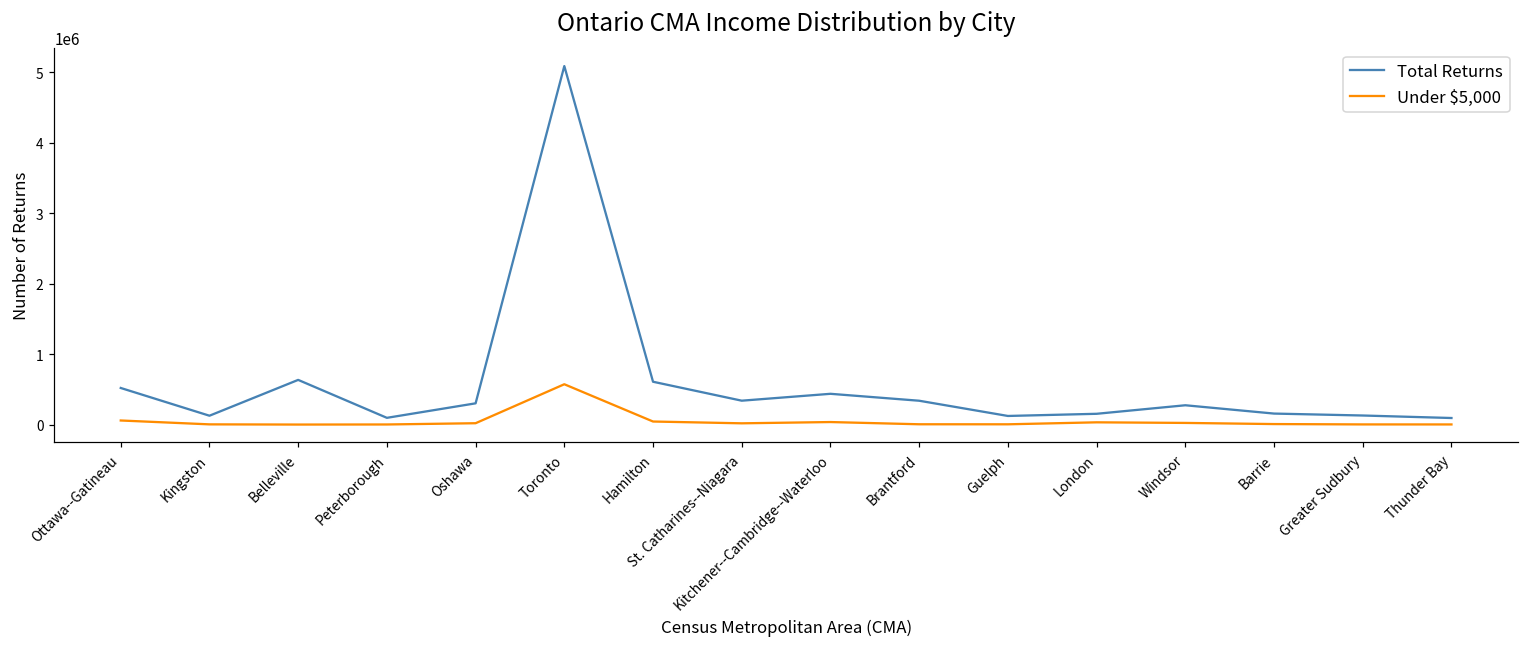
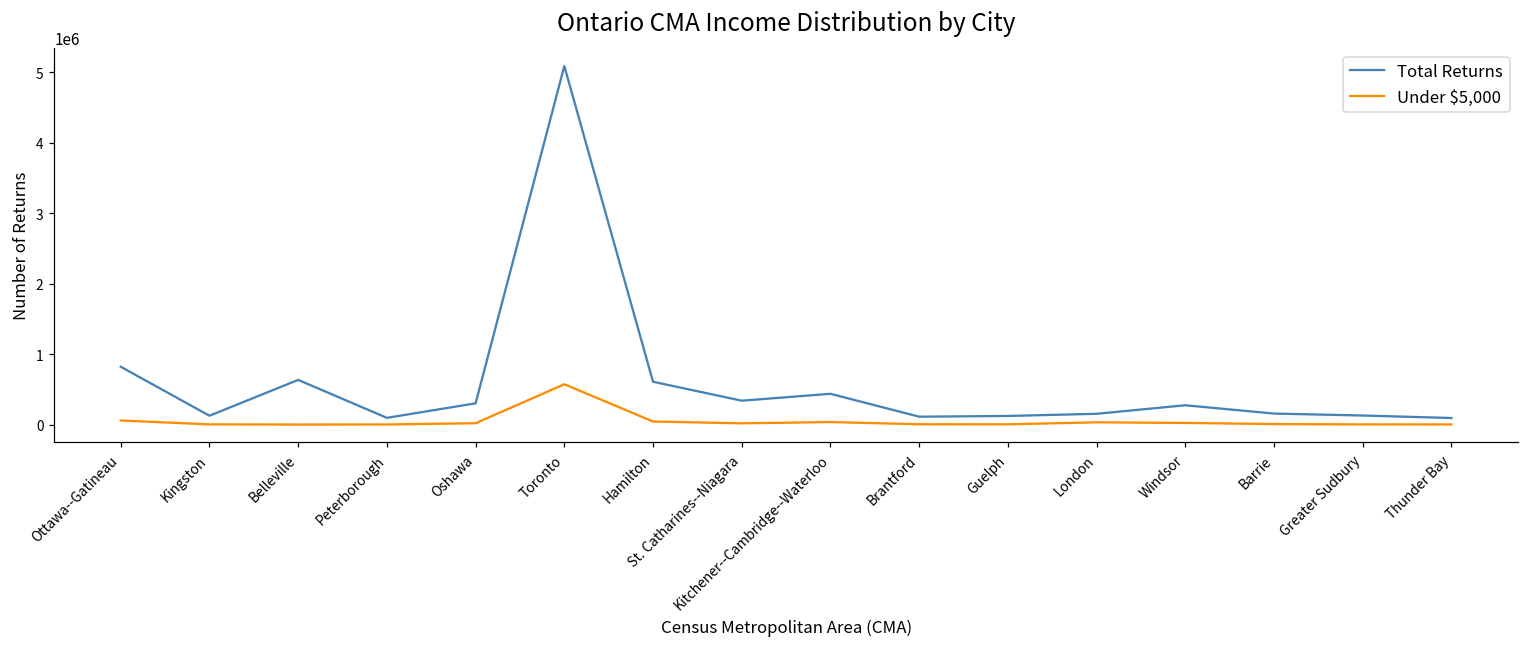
  {
    "Total Returns": {
-     "Ottawa--Gatineau": 500000,
+     "Ottawa--Gatineau": 800000,
      "Kingston": 100000,
      "Belleville": 600000,
      "Peterborough": 100000,
      "Oshawa": 300000,
      "Toronto": 5100000,
      "Hamilton": 600000,
      "St. Catharines--Niagara": 300000,
      "Kitchener--Cambridge--Waterloo": 400000,
-     "Brantford": 300000,
+     "Brantford": 100000,
      "Guelph": 100000,
      "London": 200000,
      "Windsor": 300000,
      "Barrie": 200000,
      "Greater Sudbury": 100000,
      "Thunder Bay": 100000
    },
    "Under $5,000": {
      "Ottawa--Gatineau": 100000,
      "Kingston": 0,
      "Belleville": 0,
      "Peterborough": 0,
      "Oshawa": 0,
      "Toronto": 600000,
      "Hamilton": 0,
      "St. Catharines--Niagara": 0,
      "Kitchener--Cambridge--Waterloo": 0,
      "Brantford": 0,
      "Guelph": 0,
      "London": 0,
      "Windsor": 0,
      "Barrie": 0,
      "Greater Sudbury": 0,
      "Thunder Bay": 0
    }
  }
